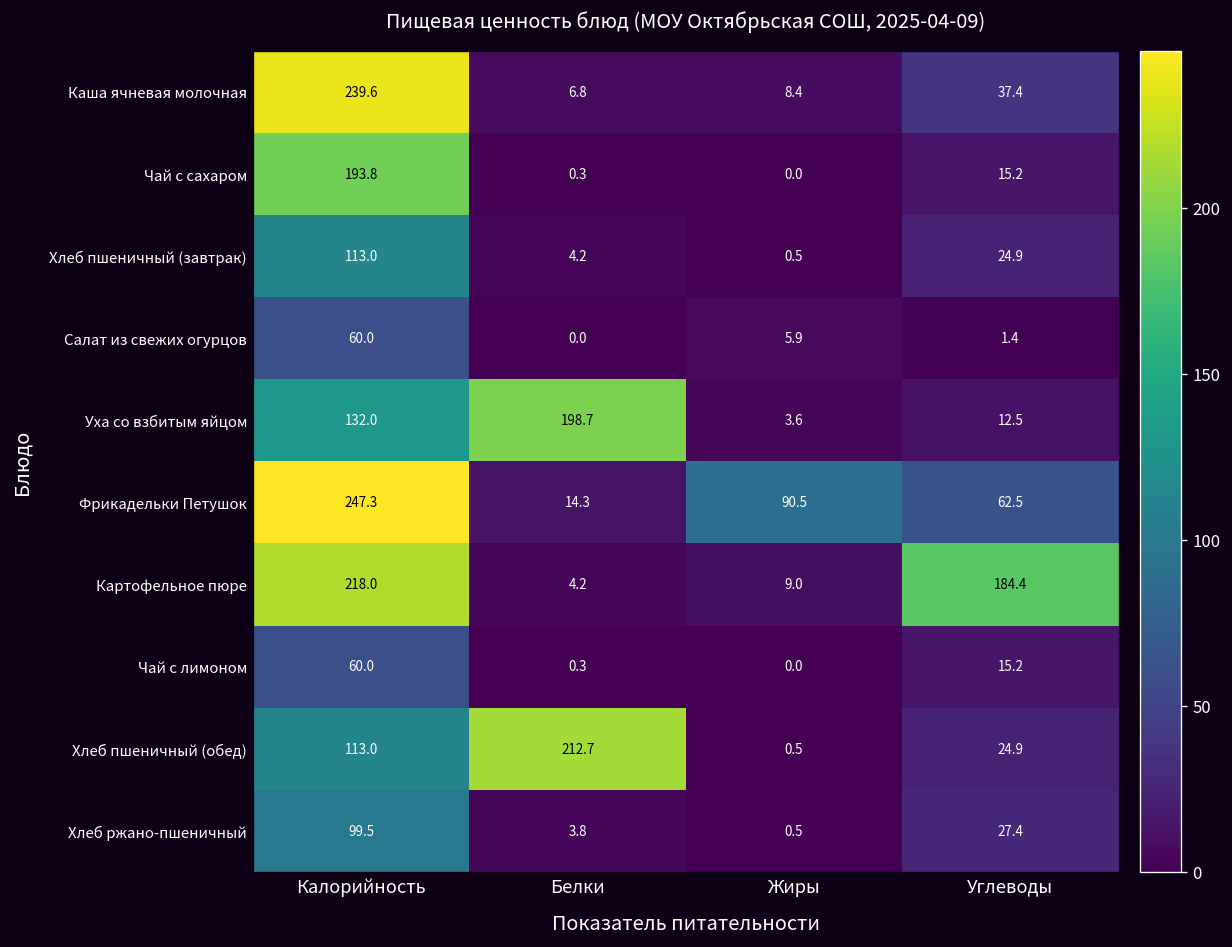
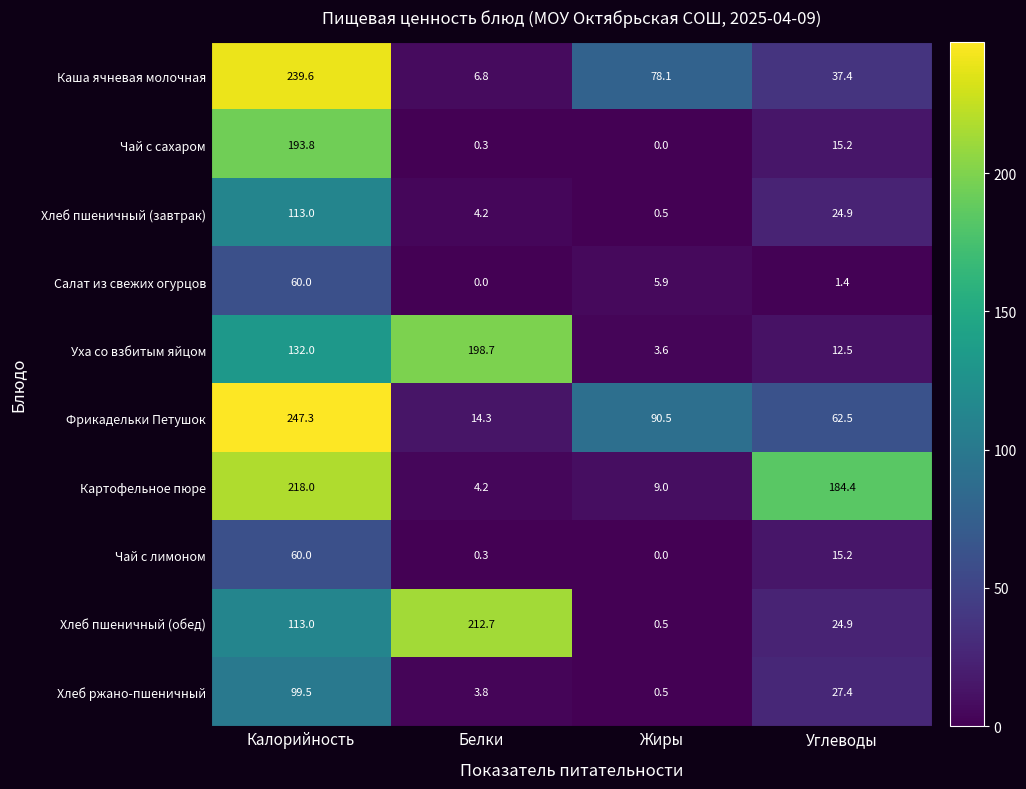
  {
    "Каша ячневая молочная": {
      "Калорийность": 239.6,
      "Белки": 6.8,
-     "Жиры": 8.4,
+     "Жиры": 78.1,
      "Углеводы": 37.4
    },
    "Чай с сахаром": {
      "Калорийность": 193.8,
      "Белки": 0.3,
      "Жиры": 0.0,
      "Углеводы": 15.2
    },
    "Хлеб пшеничный (завтрак)": {
      "Калорийность": 113.0,
      "Белки": 4.2,
      "Жиры": 0.5,
      "Углеводы": 24.9
    },
    "Салат из свежих огурцов": {
      "Калорийность": 60.0,
      "Белки": 0.0,
      "Жиры": 5.9,
      "Углеводы": 1.4
    },
    "Уха со взбитым яйцом": {
      "Калорийность": 132.0,
      "Белки": 198.7,
      "Жиры": 3.6,
      "Углеводы": 12.5
    },
    "Фрикадельки Петушок": {
      "Калорийность": 247.3,
      "Белки": 14.3,
      "Жиры": 90.5,
      "Углеводы": 62.5
    },
    "Картофельное пюре": {
      "Калорийность": 218.0,
      "Белки": 4.2,
      "Жиры": 9.0,
      "Углеводы": 184.4
    },
    "Чай с лимоном": {
      "Калорийность": 60.0,
      "Белки": 0.3,
      "Жиры": 0.0,
      "Углеводы": 15.2
    },
    "Хлеб пшеничный (обед)": {
      "Калорийность": 113.0,
      "Белки": 212.7,
      "Жиры": 0.5,
      "Углеводы": 24.9
    },
    "Хлеб ржано-пшеничный": {
      "Калорийность": 99.5,
      "Белки": 3.8,
      "Жиры": 0.5,
      "Углеводы": 27.4
    }
  }
